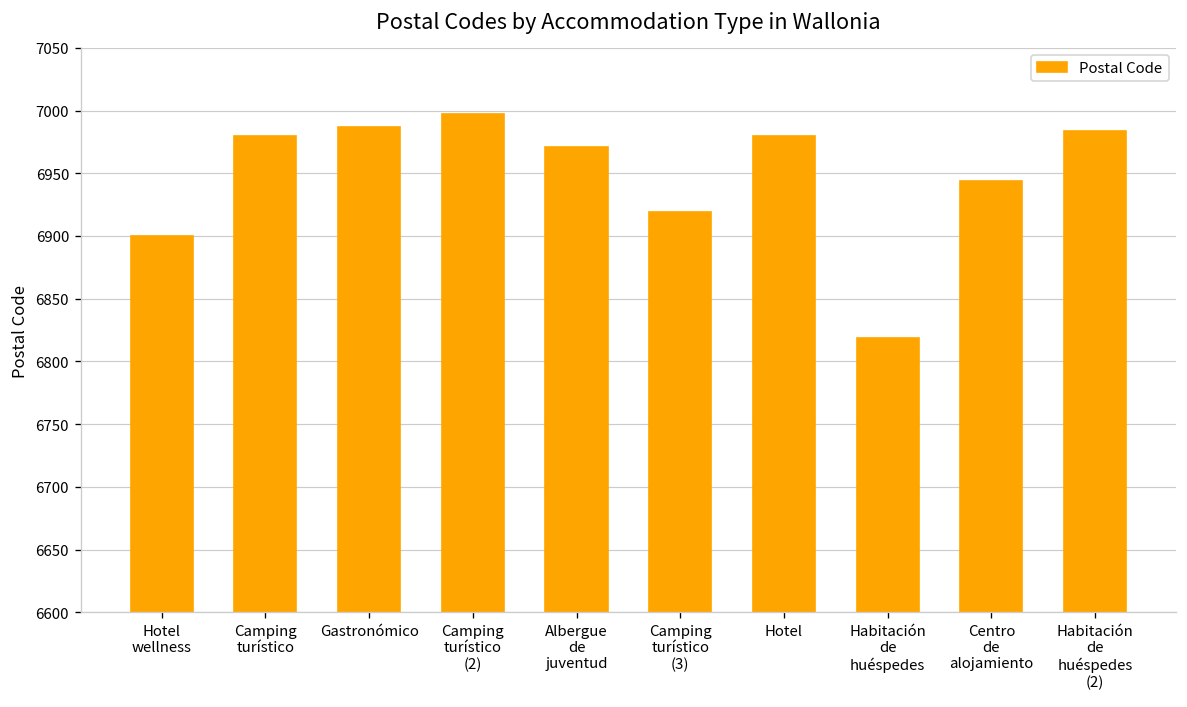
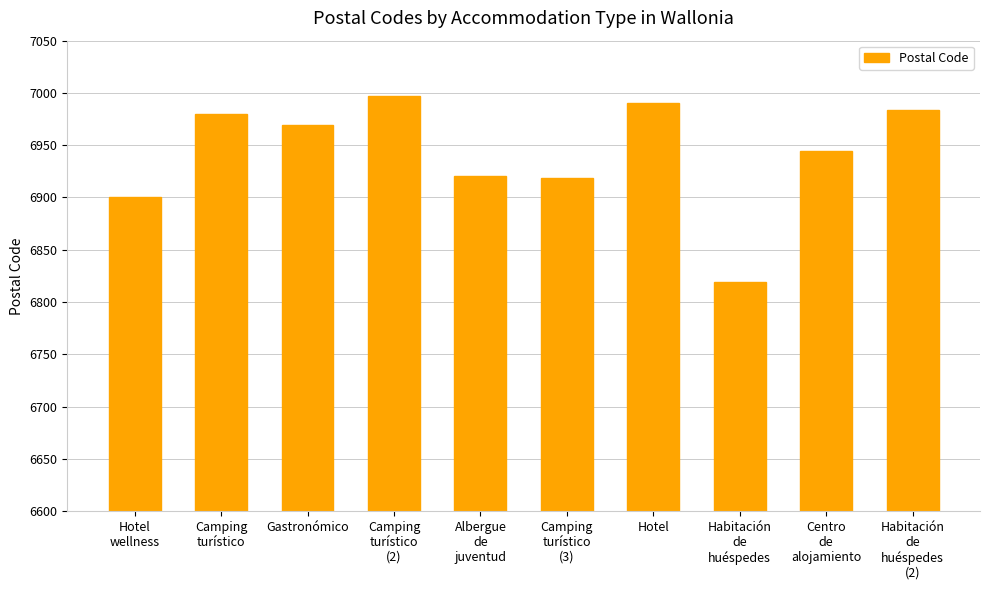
  {
    "Hotel wellness": 6900,
    "Camping turístico": 6980,
-   "Gastronómico": 6987,
+   "Gastronómico": 6969,
    "Camping turístico (2)": 6997,
-   "Albergue de juventud": 6971,
+   "Albergue de juventud": 6921,
    "Camping turístico (3)": 6919,
-   "Hotel": 6980,
+   "Hotel": 6990,
    "Habitación de huéspedes": 6819,
    "Centro de alojamiento": 6944,
    "Habitación de huéspedes (2)": 6984
  }
